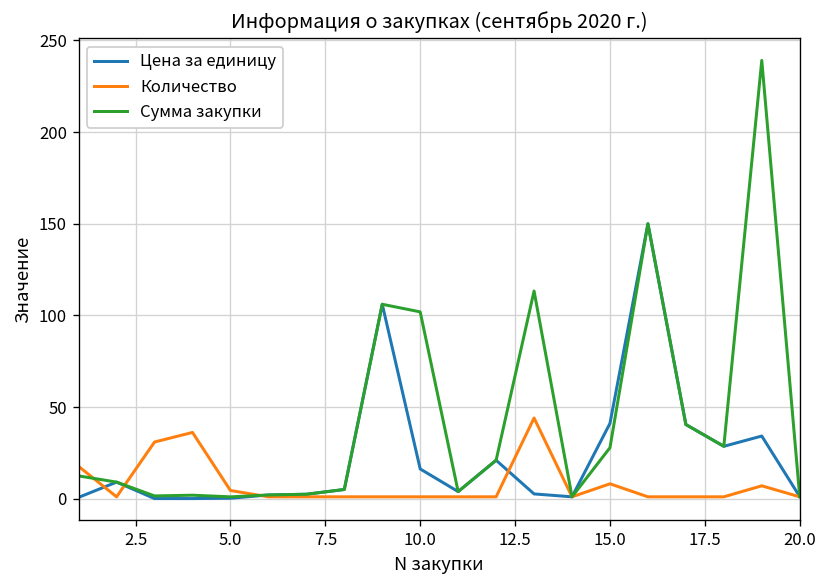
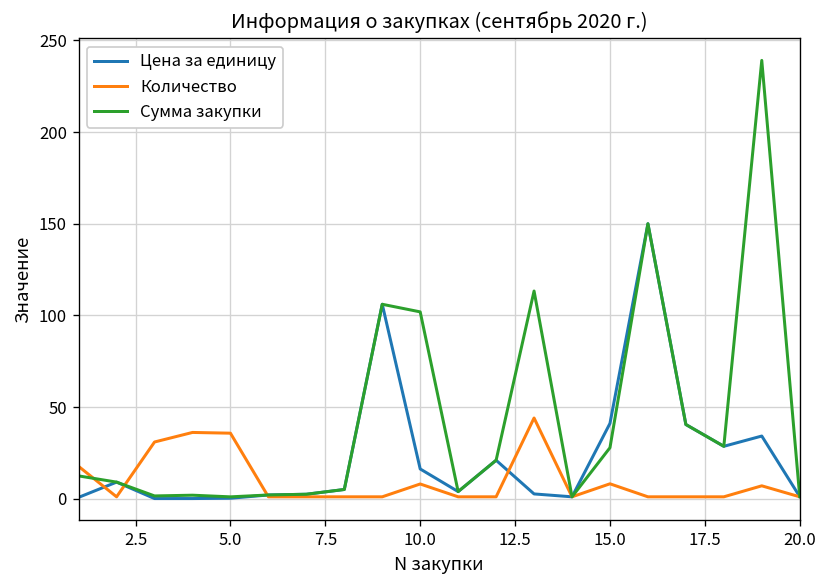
  {
    "Цена за единицу": {
      "10.0": 16,
      "15.0": 41
    },
    "Количество": {
-     "5.0": 4,
-     "10.0": 1,
+     "5.0": 36,
+     "10.0": 8,
      "15.0": 8
    },
    "Сумма закупки": {
      "10.0": 102,
      "15.0": 28
    }
  }
